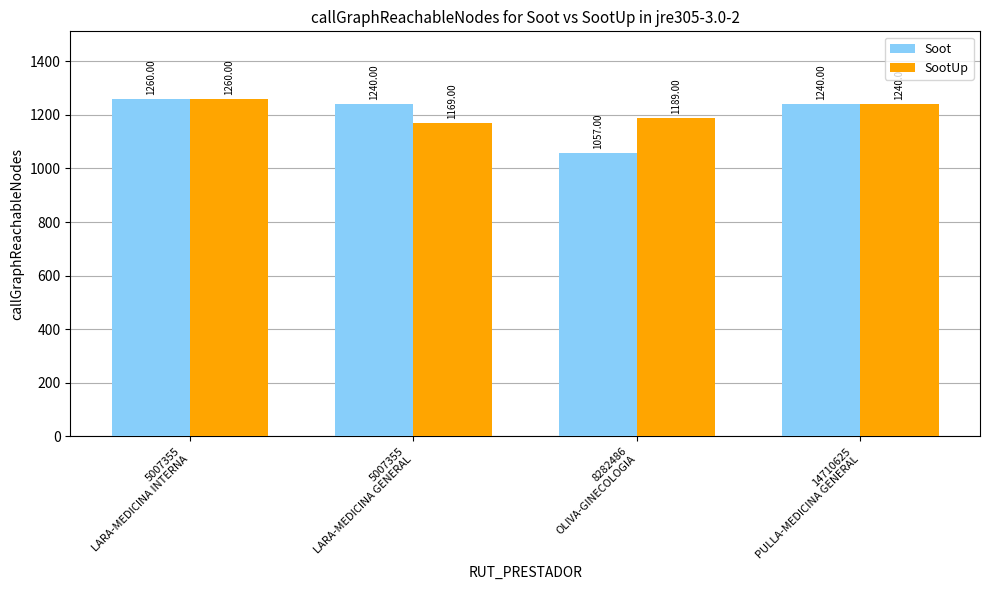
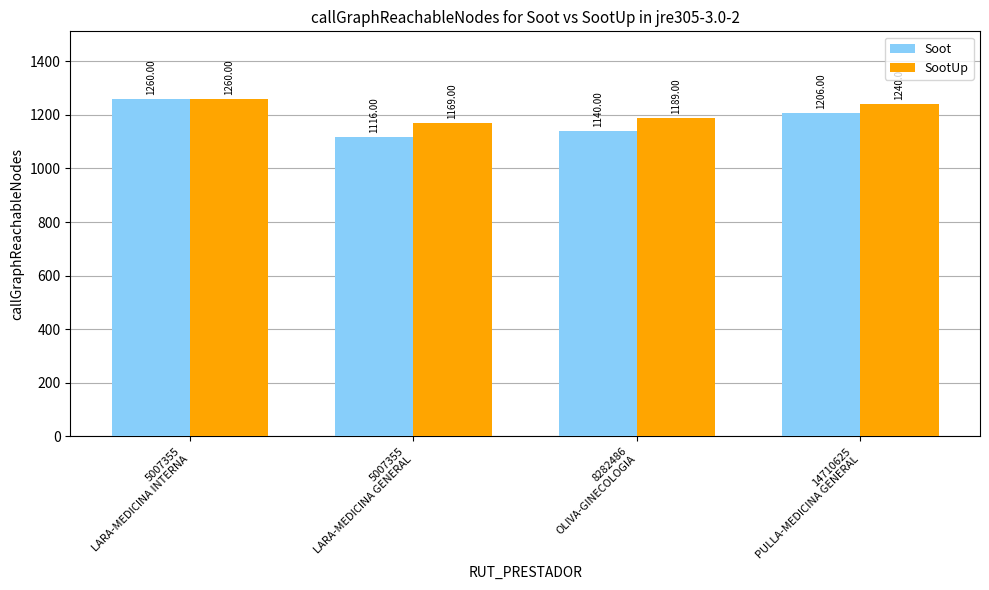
  {
    "Soot": {
      "5007355 LARA-MEDICINA INTERNA": 1260.00,
-     "5007355 LARA-MEDICINA GENERAL": 1240.00,
-     "8282486 OLIVA-GINECOLOGIA": 1057.00,
-     "14710625 PULLA-MEDICINA GENERAL": 1240.00
+     "5007355 LARA-MEDICINA GENERAL": 1116.00,
+     "8282486 OLIVA-GINECOLOGIA": 1140.00,
+     "14710625 PULLA-MEDICINA GENERAL": 1206.00
    },
    "SootUp": {
      "5007355 LARA-MEDICINA INTERNA": 1260.00,
      "5007355 LARA-MEDICINA GENERAL": 1169.00,
      "8282486 OLIVA-GINECOLOGIA": 1189.00
    }
  }
